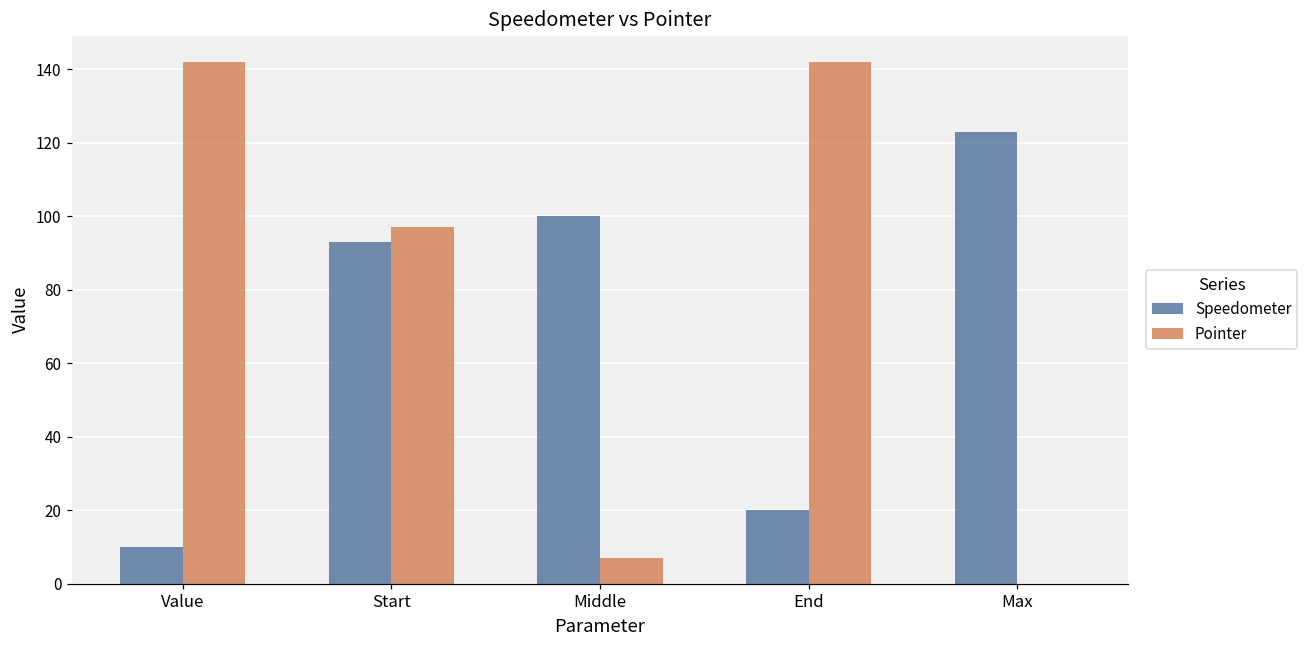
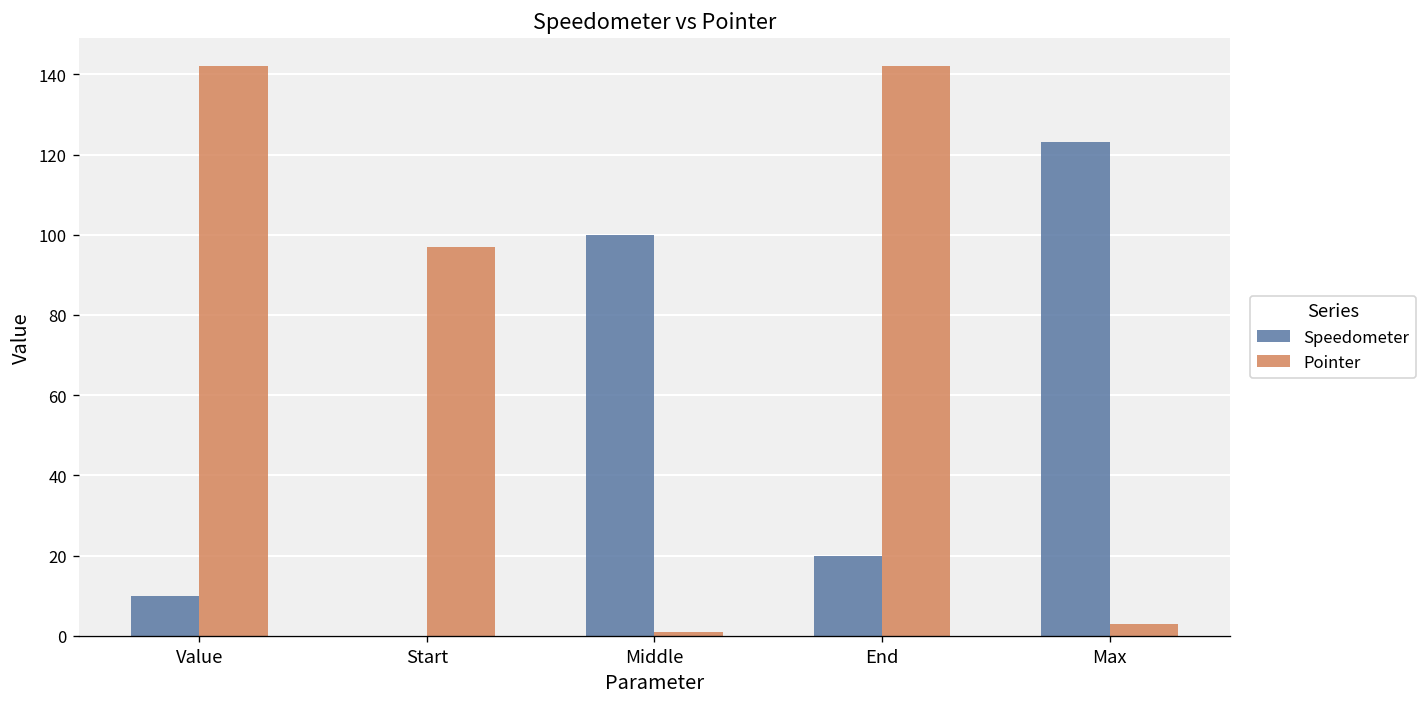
  {
    "Speedometer": {
      "Value": 10,
-     "Start": 93,
+     "Start": 0,
      "Middle": 100,
      "End": 20,
      "Max": 123
    },
    "Pointer": {
      "Value": 142,
      "Start": 97,
-     "Middle": 7,
+     "Middle": 1,
      "End": 142,
-     "Max": 0
+     "Max": 3
    }
  }
